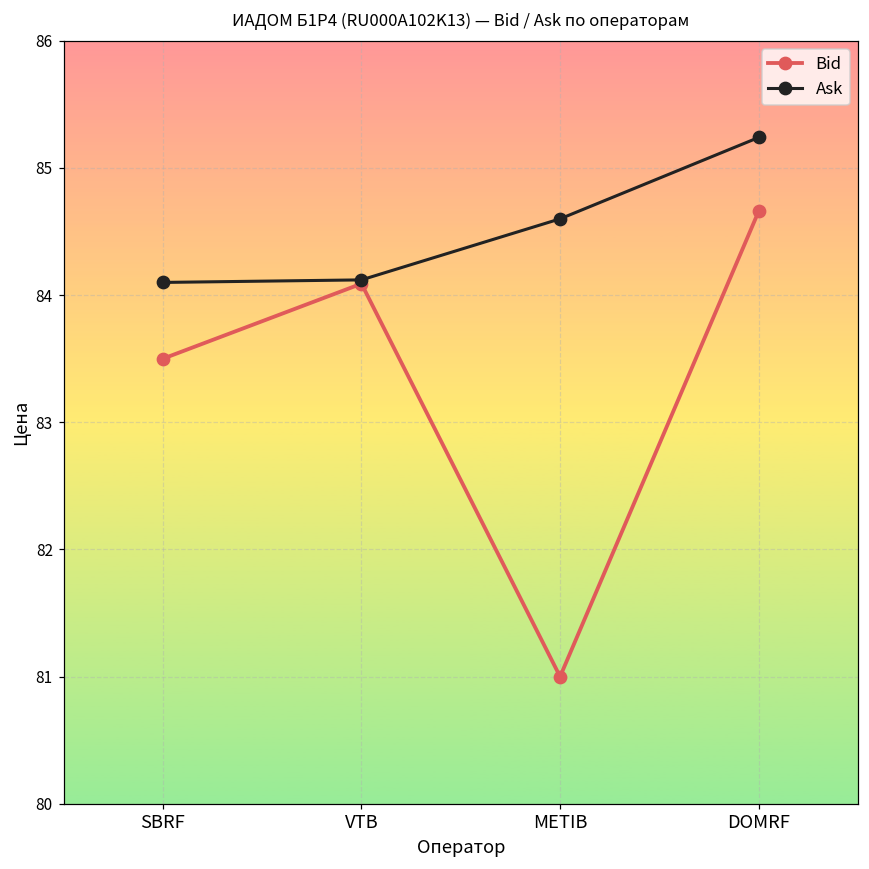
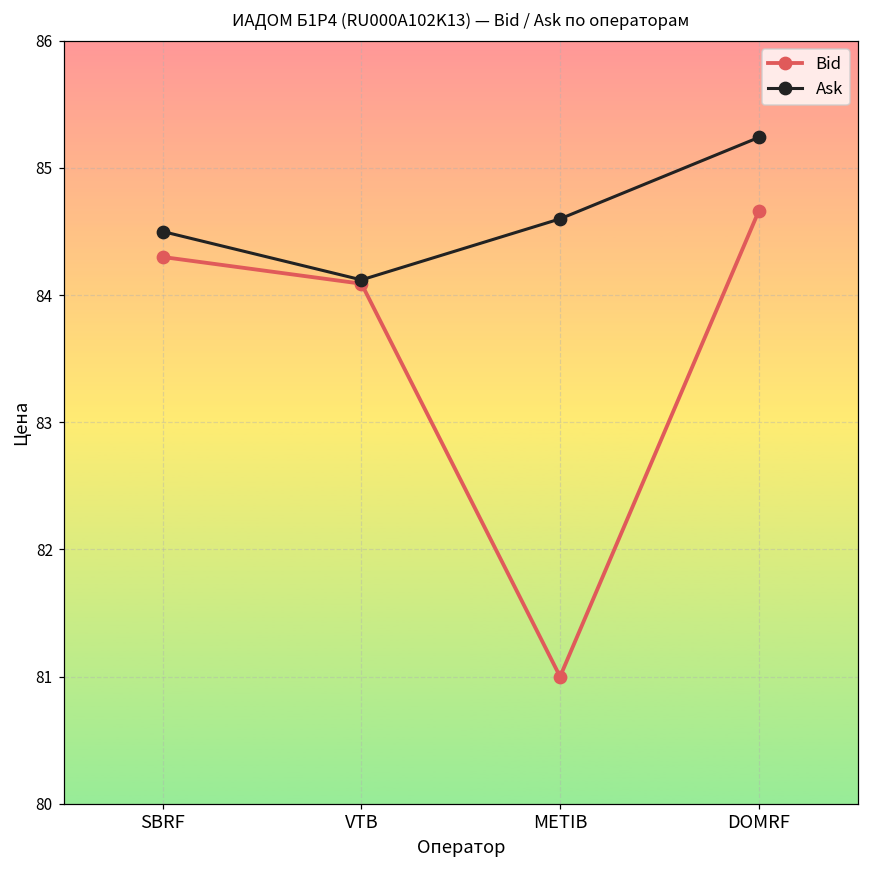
  {
    "Bid": {
-     "SBRF": 83.5,
+     "SBRF": 84.3,
      "VTB": 84.1,
      "METIB": 81.0,
      "DOMRF": 84.66
    },
    "Ask": {
-     "SBRF": 84.1,
+     "SBRF": 84.5,
      "VTB": 84.1,
      "METIB": 84.6,
      "DOMRF": 85.24
    }
  }
